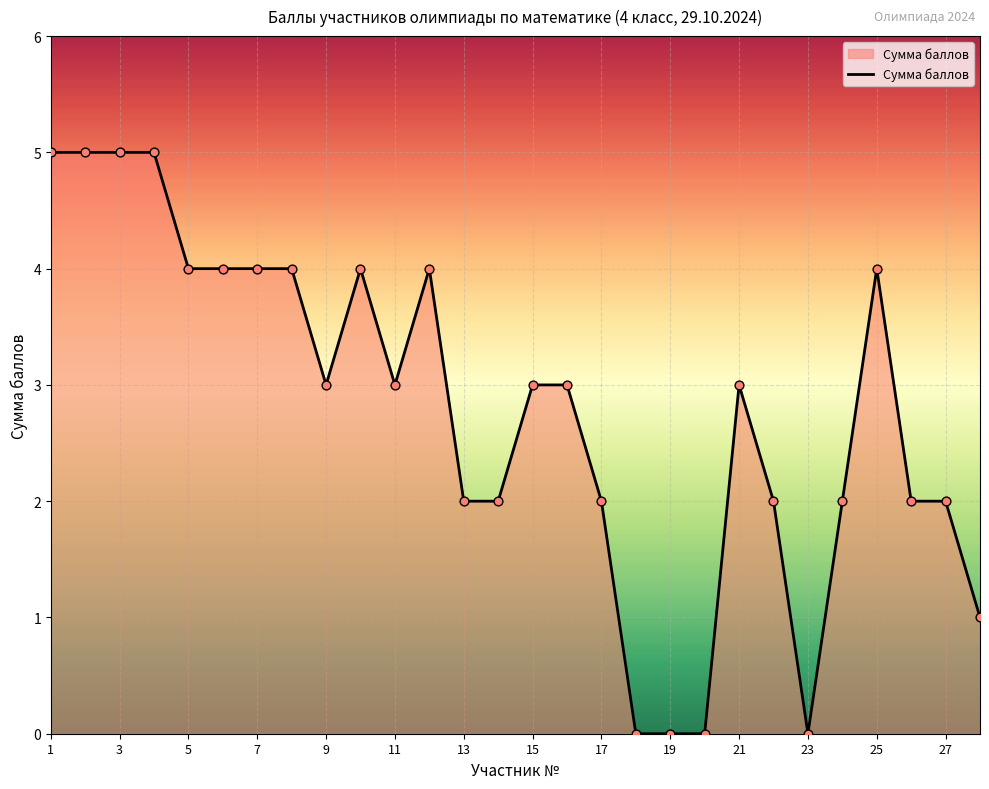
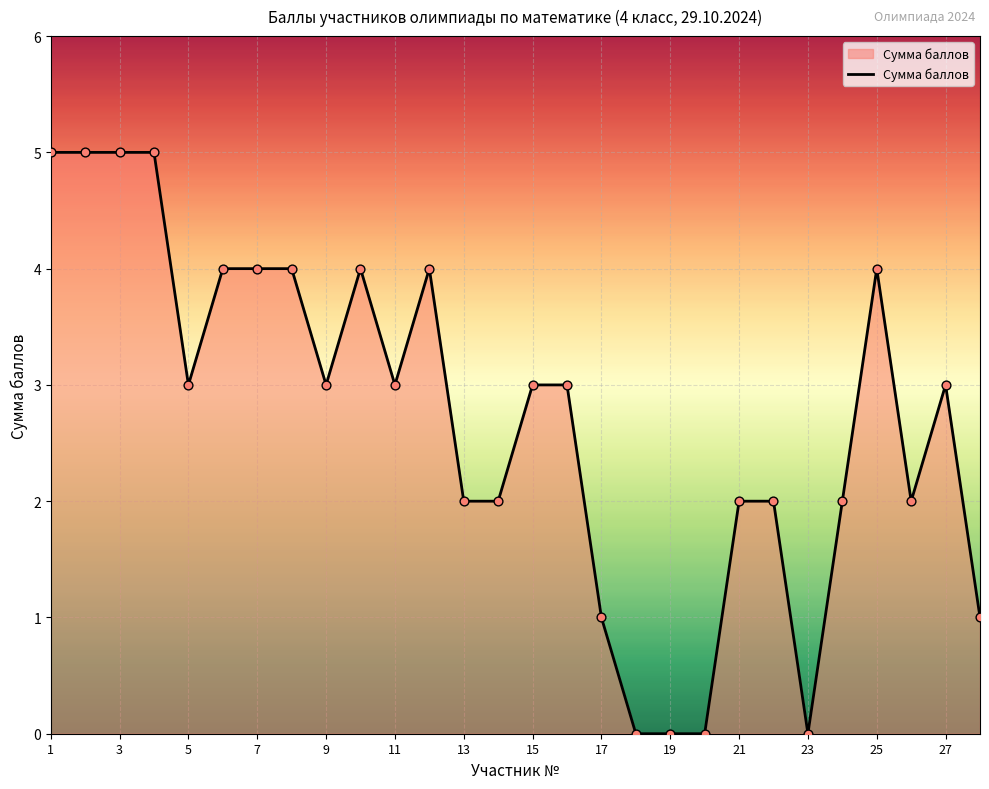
  {
    "1": 5,
    "3": 5,
-   "5": 4,
+   "5": 3,
    "7": 4,
    "9": 3,
    "11": 3,
    "13": 2,
    "15": 3,
-   "17": 2,
+   "17": 1,
    "19": 0,
-   "21": 3,
+   "21": 2,
    "23": 0,
    "25": 4,
-   "27": 2
+   "27": 3
  }
